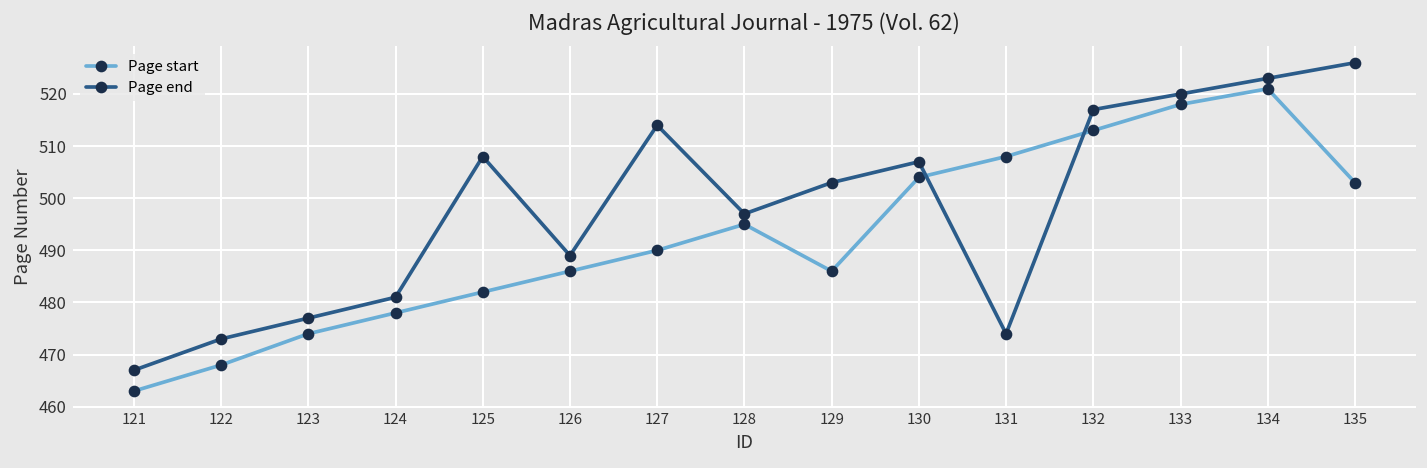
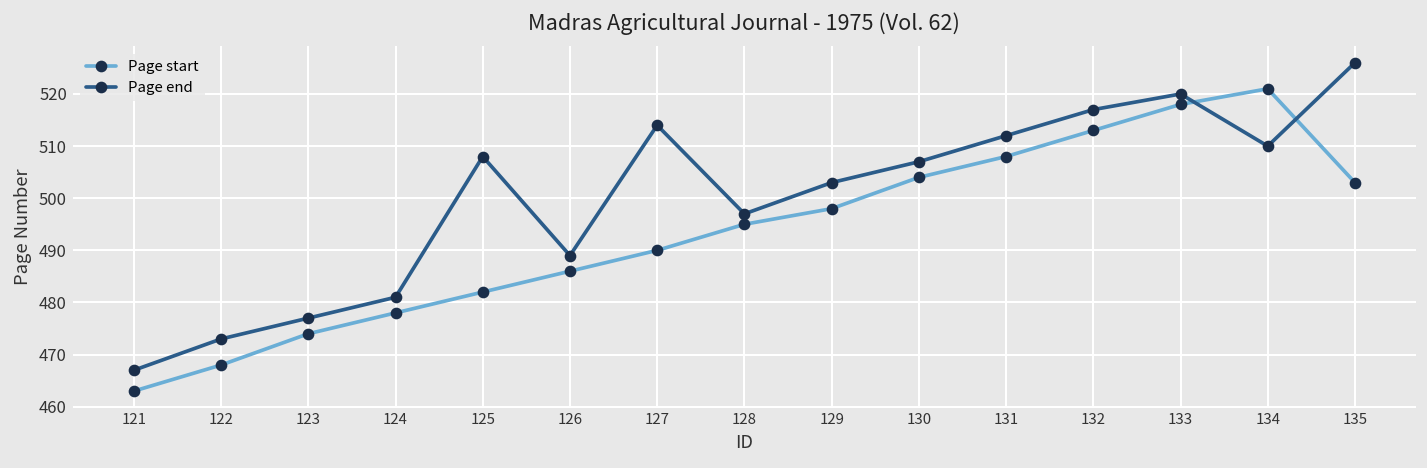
  {
    "Page start": {
      "121": 463,
      "122": 468,
      "123": 474,
      "124": 478,
      "125": 482,
      "126": 486,
      "127": 490,
      "128": 495,
-     "129": 486,
+     "129": 498,
      "130": 504,
      "131": 508,
      "132": 513,
      "133": 518,
      "134": 521,
      "135": 503
    },
    "Page end": {
      "121": 467,
      "122": 473,
      "123": 477,
      "124": 481,
      "125": 508,
      "126": 489,
      "127": 514,
      "128": 497,
      "129": 503,
      "130": 507,
-     "131": 474,
+     "131": 512,
      "132": 517,
      "133": 520,
-     "134": 523,
+     "134": 510,
      "135": 526
    }
  }
